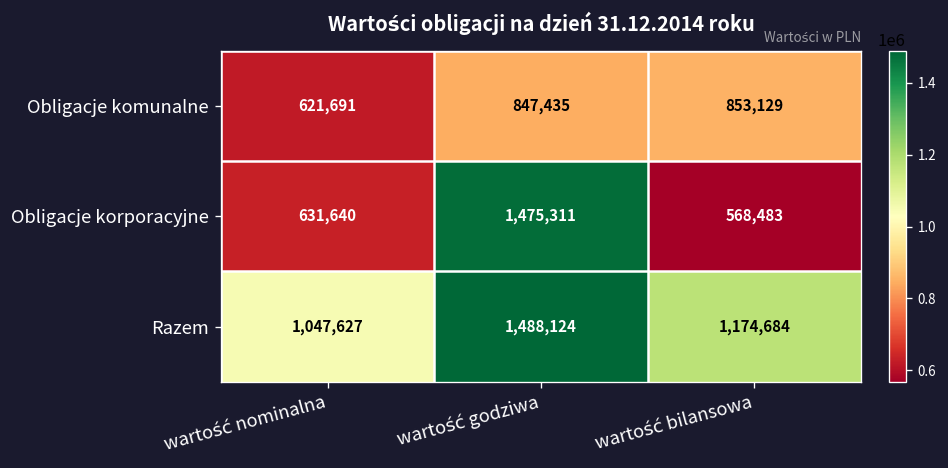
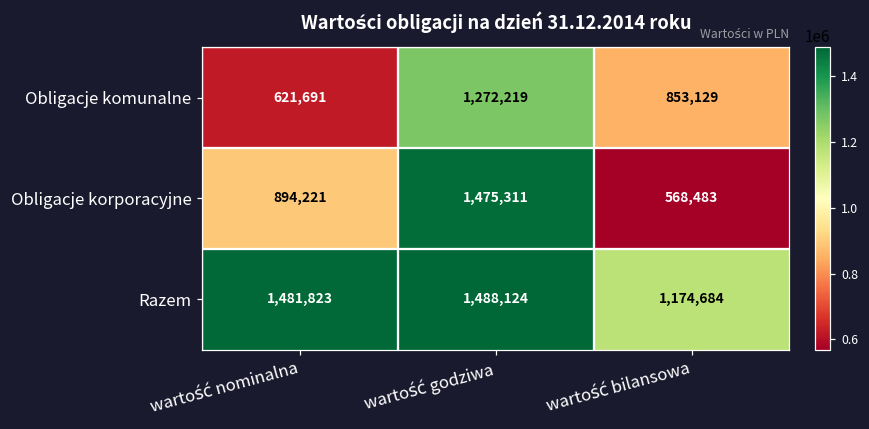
  {
    "Obligacje komunalne": {
      "wartość nominalna": "621,691",
-     "wartość godziwa": "847,435",
+     "wartość godziwa": "1,272,219",
      "wartość bilansowa": "853,129"
    },
    "Obligacje korporacyjne": {
-     "wartość nominalna": "631,640",
+     "wartość nominalna": "894,221",
      "wartość godziwa": "1,475,311",
      "wartość bilansowa": "568,483"
    },
    "Razem": {
-     "wartość nominalna": "1,047,627",
+     "wartość nominalna": "1,481,823",
      "wartość godziwa": "1,488,124",
      "wartość bilansowa": "1,174,684"
    }
  }
